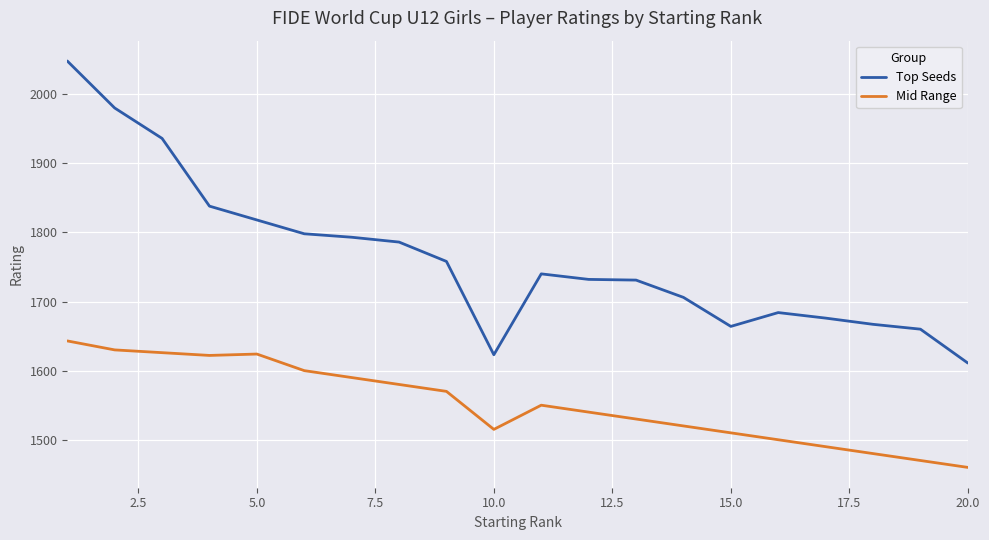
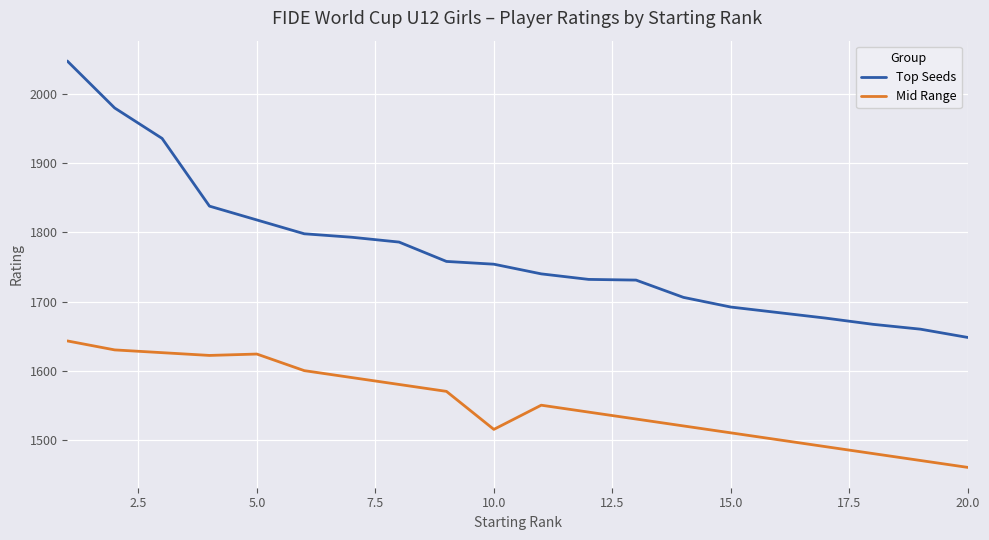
  {
    "Top Seeds": {
      "5.0": 1820,
-     "10.0": 1620,
-     "15.0": 1660,
-     "20.0": 1610
+     "10.0": 1750,
+     "15.0": 1690,
+     "20.0": 1650
    },
    "Mid Range": {
      "5.0": 1620,
      "10.0": 1520,
      "15.0": 1510,
      "20.0": 1460
    }
  }
